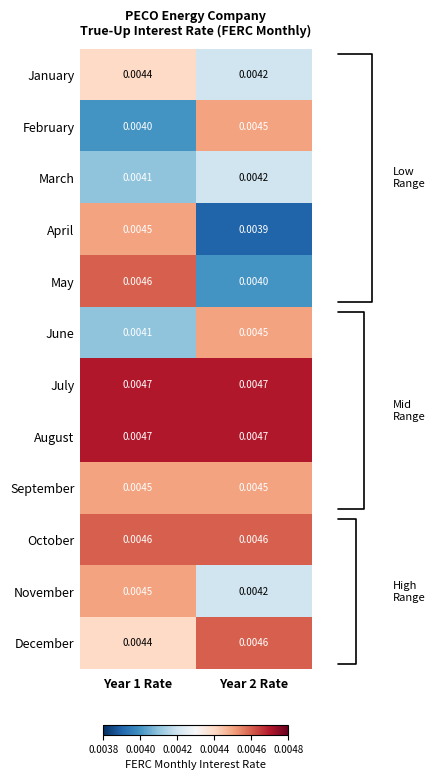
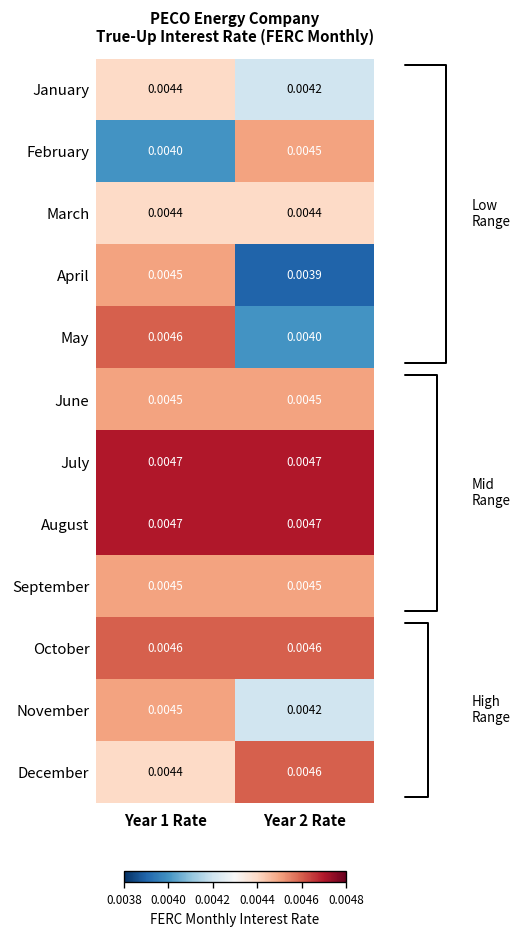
  {
    "January": {
      "Year 1 Rate": 0.0044,
      "Year 2 Rate": 0.0042
    },
    "February": {
      "Year 1 Rate": 0.0040,
      "Year 2 Rate": 0.0045
    },
    "March": {
-     "Year 1 Rate": 0.0041,
-     "Year 2 Rate": 0.0042
+     "Year 1 Rate": 0.0044,
+     "Year 2 Rate": 0.0044
    },
    "April": {
      "Year 1 Rate": 0.0045,
      "Year 2 Rate": 0.0039
    },
    "May": {
      "Year 1 Rate": 0.0046,
      "Year 2 Rate": 0.0040
    },
    "June": {
-     "Year 1 Rate": 0.0041,
+     "Year 1 Rate": 0.0045,
      "Year 2 Rate": 0.0045
    },
    "July": {
      "Year 1 Rate": 0.0047,
      "Year 2 Rate": 0.0047
    },
    "August": {
      "Year 1 Rate": 0.0047,
      "Year 2 Rate": 0.0047
    },
    "September": {
      "Year 1 Rate": 0.0045,
      "Year 2 Rate": 0.0045
    },
    "October": {
      "Year 1 Rate": 0.0046,
      "Year 2 Rate": 0.0046
    },
    "November": {
      "Year 1 Rate": 0.0045,
      "Year 2 Rate": 0.0042
    },
    "December": {
      "Year 1 Rate": 0.0044,
      "Year 2 Rate": 0.0046
    }
  }
